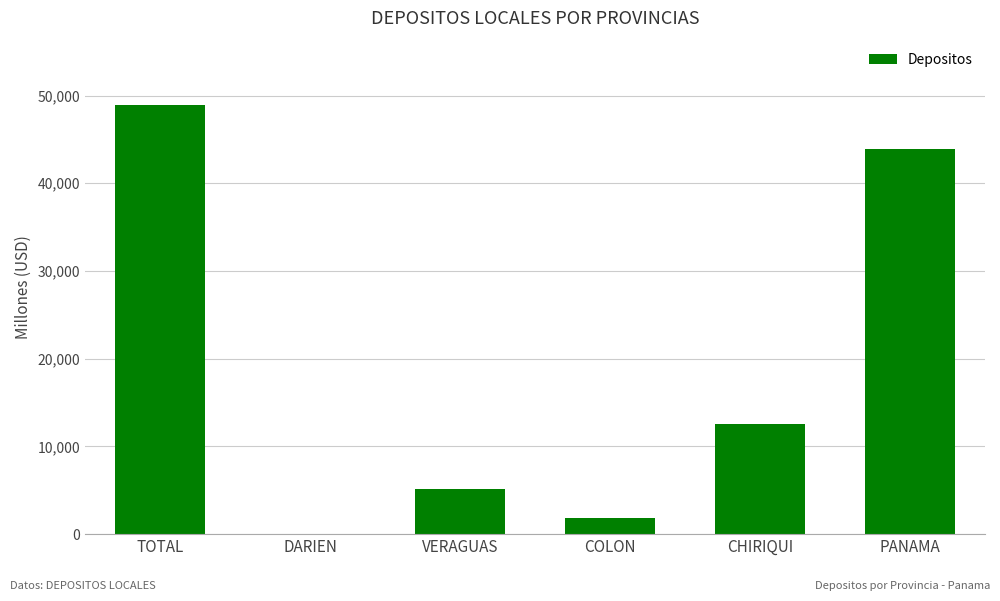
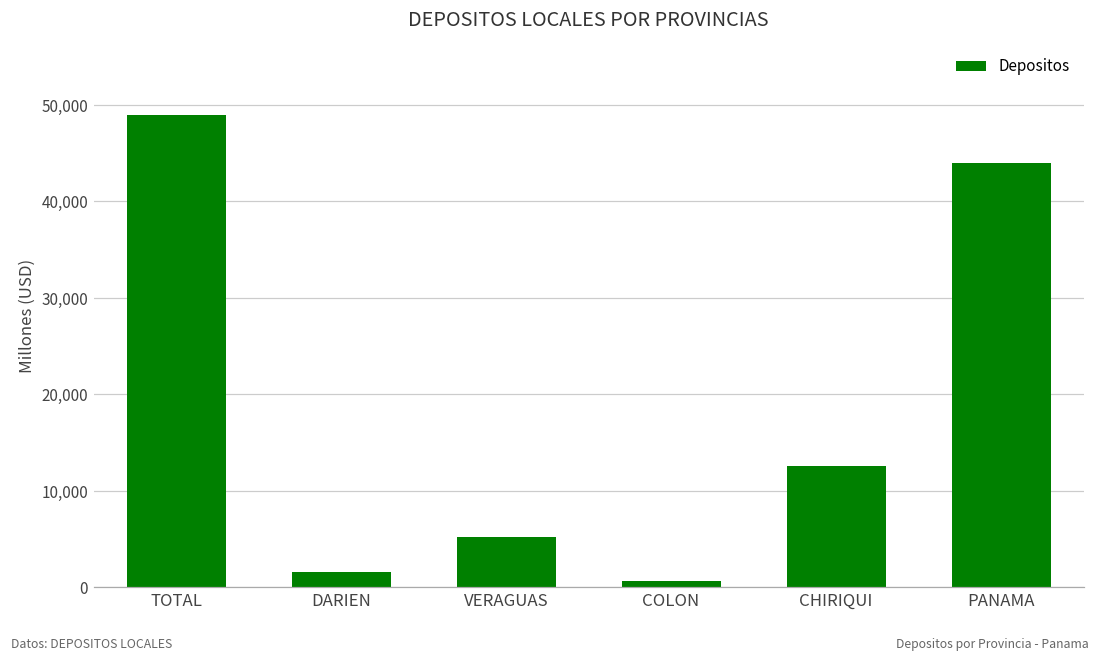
  {
    "TOTAL": "49,000",
-   "DARIEN": "0",
+   "DARIEN": "2,000",
    "VERAGUAS": "5,000",
-   "COLON": "2,000",
+   "COLON": "1,000",
    "CHIRIQUI": "13,000",
    "PANAMA": "44,000"
  }
